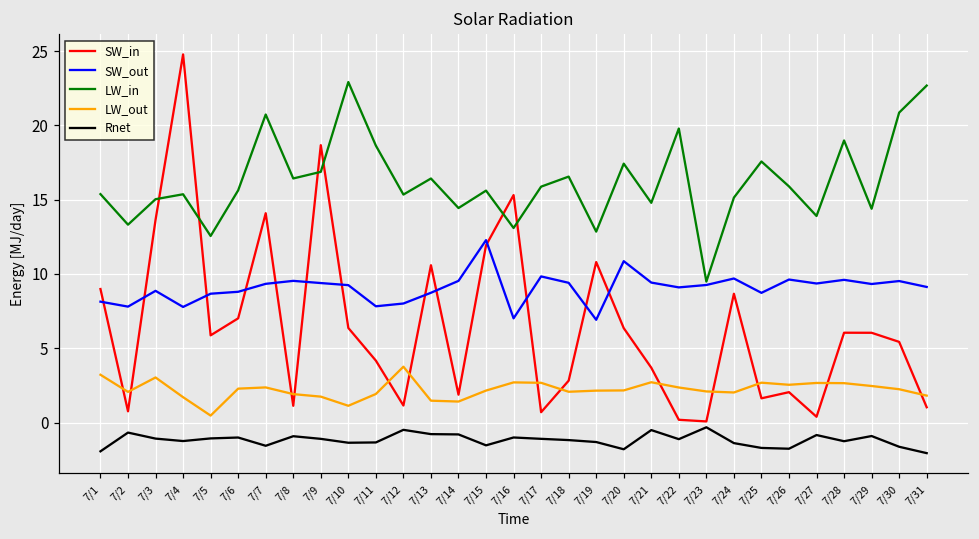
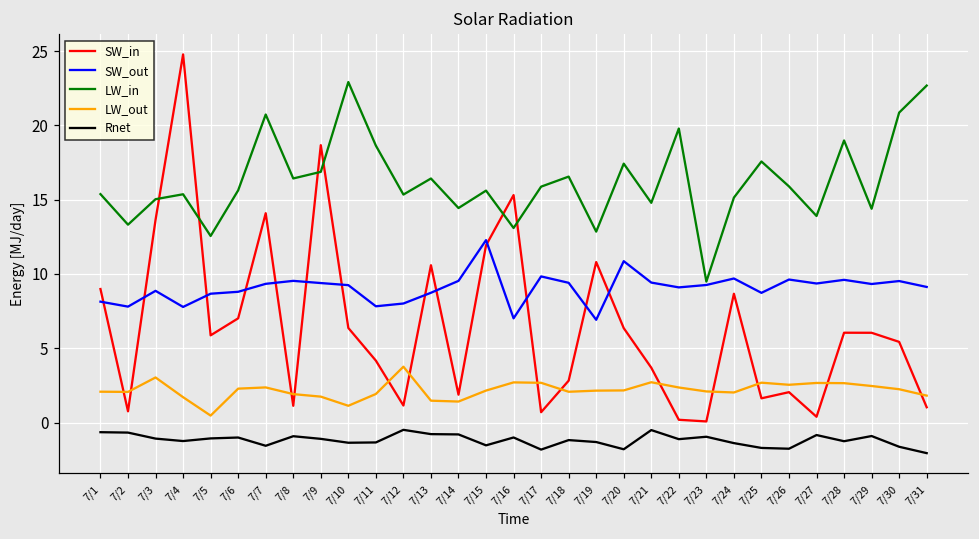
  {
    "SW_in": {
      "7/1": 9.0,
      "7/2": 0.8,
      "7/3": 13.6,
      "7/4": 24.8,
      "7/5": 5.9,
      "7/6": 7.0,
      "7/7": 14.1,
      "7/8": 1.1,
      "7/9": 18.7,
      "7/10": 6.4,
      "7/11": 4.2,
      "7/12": 1.1,
      "7/13": 10.6,
      "7/14": 1.9,
      "7/15": 11.9,
      "7/16": 15.3,
      "7/17": 0.7,
      "7/18": 2.8,
      "7/19": 10.8,
      "7/20": 6.4,
      "7/21": 3.7,
      "7/22": 0.2,
      "7/23": 0.1,
      "7/24": 8.7,
      "7/25": 1.6,
      "7/26": 2.0,
      "7/27": 0.4,
      "7/28": 6.0,
      "7/29": 6.0,
      "7/30": 5.4,
      "7/31": 1.0
    },
    "SW_out": {
      "7/1": 8.1,
      "7/2": 7.8,
      "7/3": 8.9,
      "7/4": 7.8,
      "7/5": 8.7,
      "7/6": 8.8,
      "7/7": 9.3,
      "7/8": 9.5,
      "7/9": 9.4,
      "7/10": 9.2,
      "7/11": 7.8,
      "7/12": 8.0,
      "7/13": 8.7,
      "7/14": 9.5,
      "7/15": 12.3,
      "7/16": 7.0,
      "7/17": 9.8,
      "7/18": 9.4,
      "7/19": 6.9,
      "7/20": 10.9,
      "7/21": 9.4,
      "7/22": 9.1,
      "7/23": 9.3,
      "7/24": 9.7,
      "7/25": 8.7,
      "7/26": 9.6,
      "7/27": 9.4,
      "7/28": 9.6,
      "7/29": 9.3,
      "7/30": 9.5,
      "7/31": 9.1
    },
    "LW_in": {
      "7/1": 15.4,
      "7/2": 13.3,
      "7/3": 15.0,
      "7/4": 15.4,
      "7/5": 12.6,
      "7/6": 15.6,
      "7/7": 20.7,
      "7/8": 16.4,
      "7/9": 16.9,
      "7/10": 22.9,
      "7/11": 18.6,
      "7/12": 15.3,
      "7/13": 16.4,
      "7/14": 14.4,
      "7/15": 15.6,
      "7/16": 13.1,
      "7/17": 15.9,
      "7/18": 16.6,
      "7/19": 12.9,
      "7/20": 17.4,
      "7/21": 14.8,
      "7/22": 19.8,
      "7/23": 9.5,
      "7/24": 15.1,
      "7/25": 17.6,
      "7/26": 15.9,
      "7/27": 13.9,
      "7/28": 19.0,
      "7/29": 14.4,
      "7/30": 20.9,
      "7/31": 22.7
    },
    "LW_out": {
-     "7/1": 3.2,
+     "7/1": 2.1,
      "7/2": 2.1,
      "7/3": 3.0,
      "7/4": 1.7,
      "7/5": 0.5,
      "7/6": 2.3,
      "7/7": 2.4,
      "7/8": 1.9,
      "7/9": 1.7,
      "7/10": 1.1,
      "7/11": 1.9,
      "7/12": 3.8,
      "7/13": 1.5,
      "7/14": 1.4,
      "7/15": 2.2,
      "7/16": 2.7,
      "7/17": 2.7,
      "7/18": 2.1,
      "7/19": 2.1,
      "7/20": 2.2,
      "7/21": 2.7,
      "7/22": 2.4,
      "7/23": 2.1,
      "7/24": 2.0,
      "7/25": 2.7,
      "7/26": 2.5,
      "7/27": 2.7,
      "7/28": 2.7,
      "7/29": 2.5,
      "7/30": 2.2,
      "7/31": 1.8
    },
    "Rnet": {
-     "7/1": -1.9,
+     "7/1": -0.7,
      "7/2": -0.7,
      "7/3": -1.1,
      "7/4": -1.2,
      "7/5": -1.1,
      "7/6": -1.0,
      "7/7": -1.6,
      "7/8": -0.9,
      "7/9": -1.1,
      "7/10": -1.4,
      "7/11": -1.3,
      "7/12": -0.5,
      "7/13": -0.8,
      "7/14": -0.8,
      "7/15": -1.5,
      "7/16": -1.0,
-     "7/17": -1.1,
+     "7/17": -1.8,
      "7/18": -1.2,
      "7/19": -1.3,
      "7/20": -1.8,
      "7/21": -0.5,
      "7/22": -1.1,
-     "7/23": -0.3,
+     "7/23": -1.0,
      "7/24": -1.4,
      "7/25": -1.7,
      "7/26": -1.8,
      "7/27": -0.8,
      "7/28": -1.3,
      "7/29": -0.9,
      "7/30": -1.6,
      "7/31": -2.1
    }
  }
